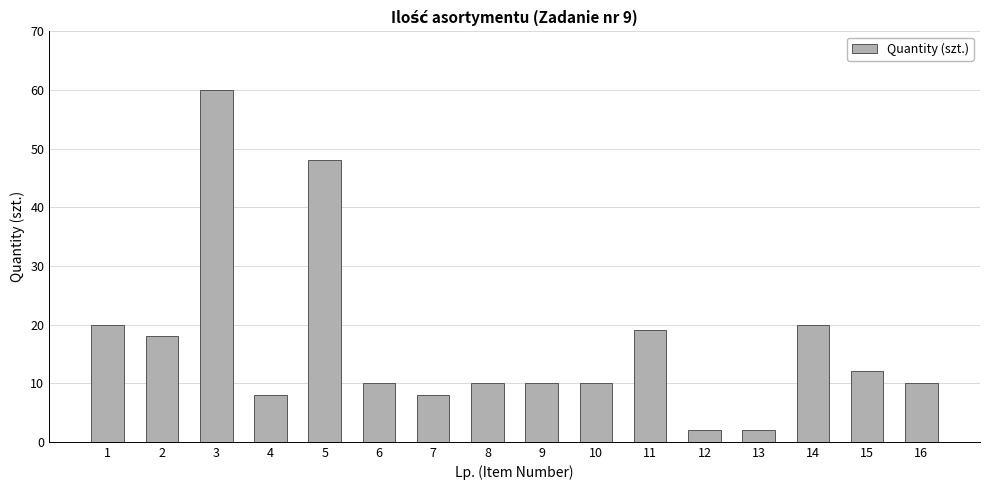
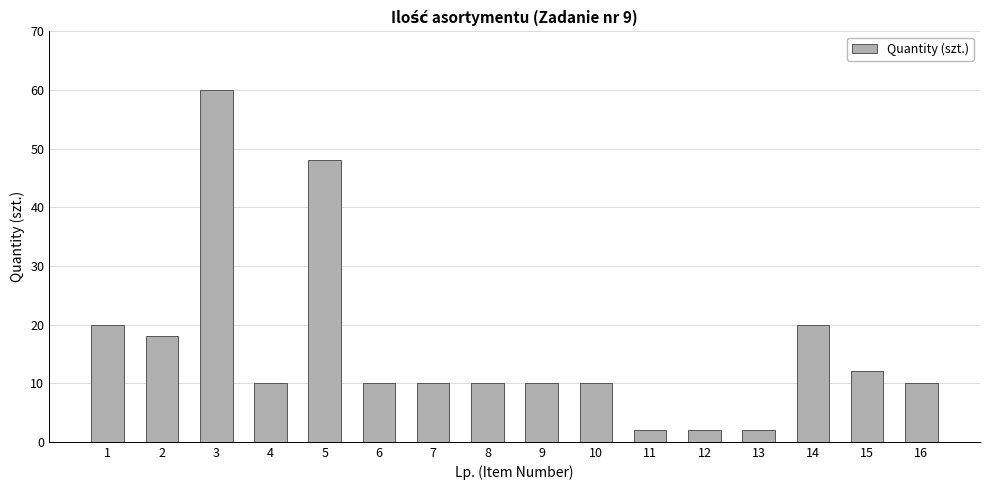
  {
    "1": 20,
    "2": 18,
    "3": 60,
-   "4": 8,
+   "4": 10,
    "5": 48,
    "6": 10,
-   "7": 8,
+   "7": 10,
    "8": 10,
    "9": 10,
    "10": 10,
-   "11": 19,
+   "11": 2,
    "12": 2,
    "13": 2,
    "14": 20,
    "15": 12,
    "16": 10
  }
